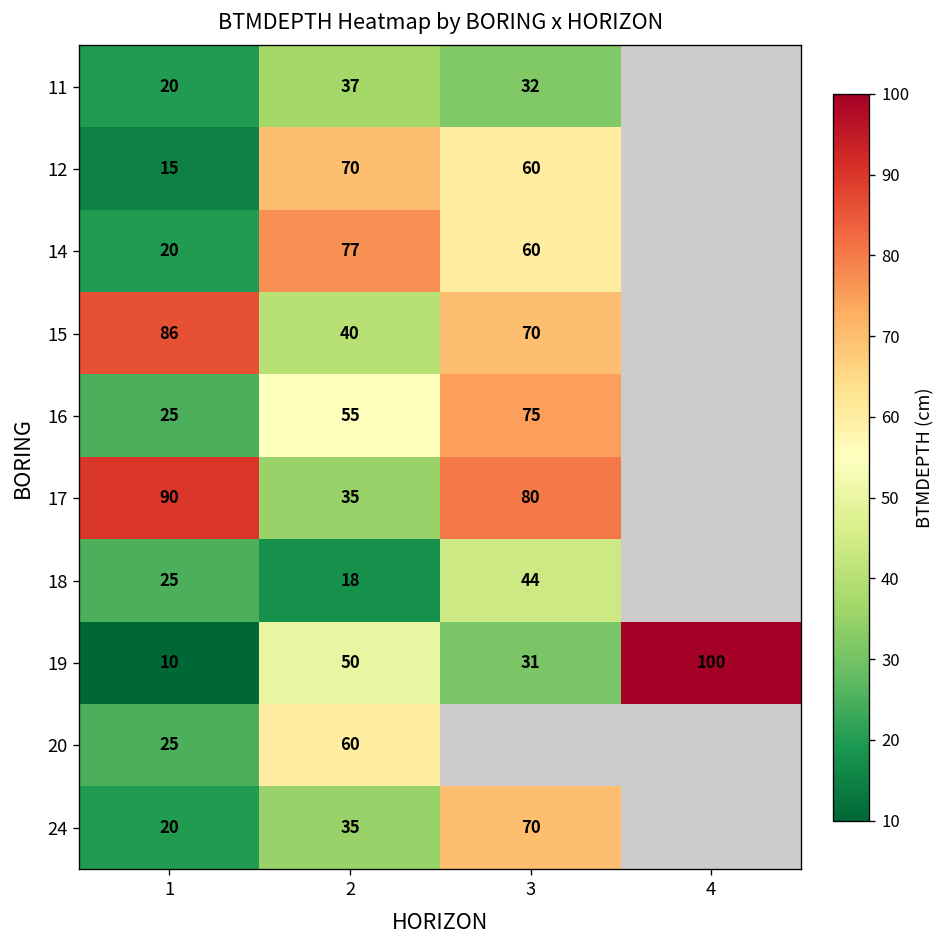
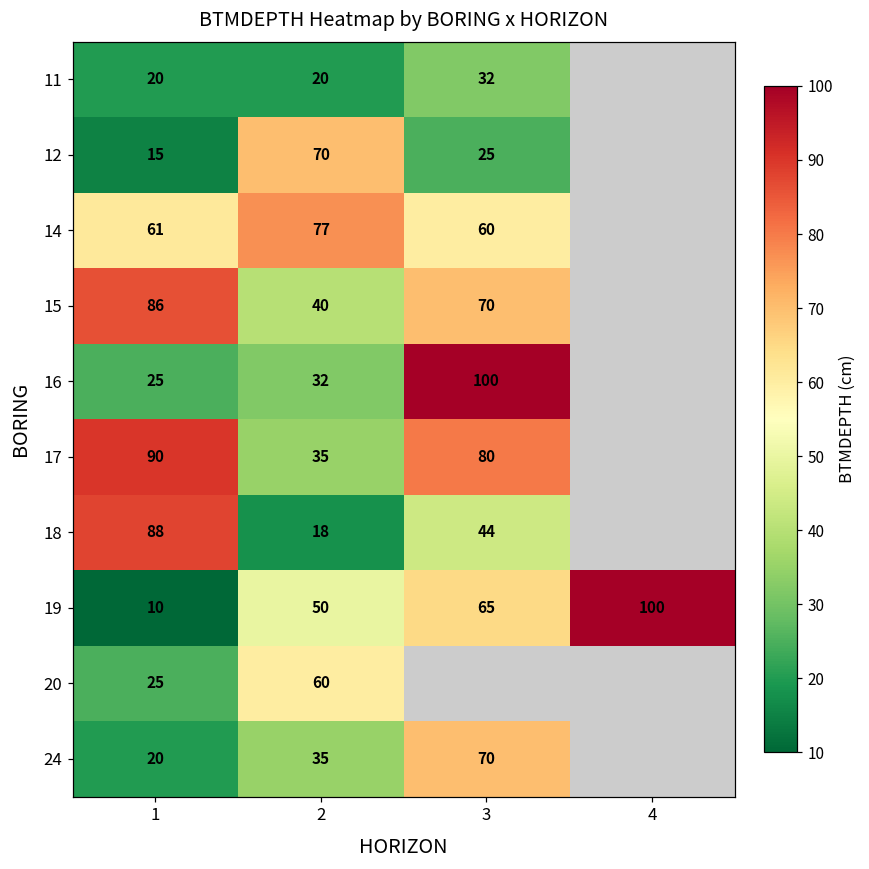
  {
    "11": {
      "1": 20,
-     "2": 37,
+     "2": 20,
      "3": 32
    },
    "12": {
      "1": 15,
      "2": 70,
-     "3": 60
+     "3": 25
    },
    "14": {
-     "1": 20,
+     "1": 61,
      "2": 77,
      "3": 60
    },
    "15": {
      "1": 86,
      "2": 40,
      "3": 70
    },
    "16": {
      "1": 25,
-     "2": 55,
-     "3": 75
+     "2": 32,
+     "3": 100
    },
    "17": {
      "1": 90,
      "2": 35,
      "3": 80
    },
    "18": {
-     "1": 25,
+     "1": 88,
      "2": 18,
      "3": 44
    },
    "19": {
      "1": 10,
      "2": 50,
-     "3": 31,
+     "3": 65,
      "4": 100
    },
    "20": {
      "1": 25,
      "2": 60
    },
    "24": {
      "1": 20,
      "2": 35,
      "3": 70
    }
  }
